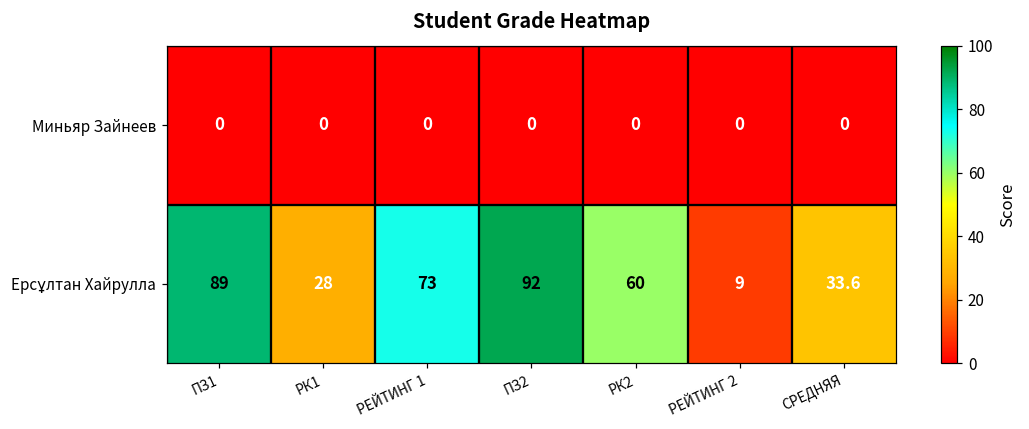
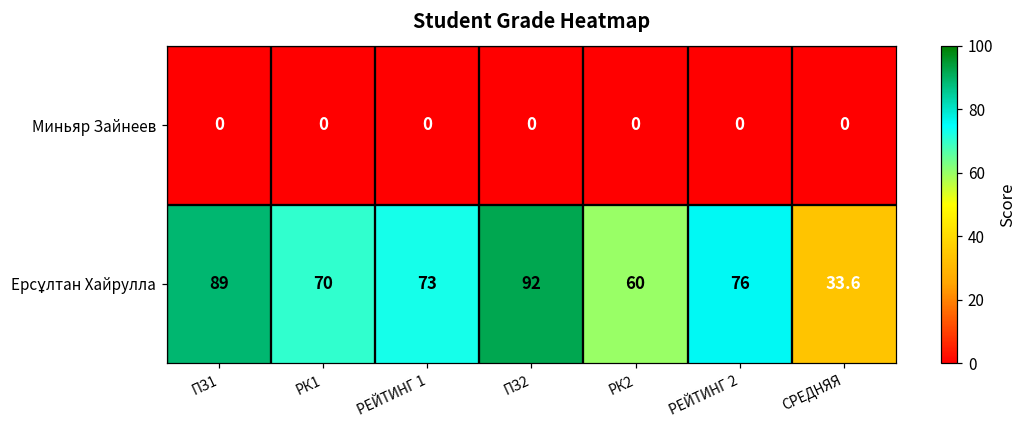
  {
    "Миньяр Зайнеев": {
      "ПЗ1": 0,
      "РК1": 0,
      "РЕЙТИНГ 1": 0,
      "ПЗ2": 0,
      "РК2": 0,
      "РЕЙТИНГ 2": 0,
      "СРЕДНЯЯ": 0
    },
    "Ерсұлтан Хайрулла": {
      "ПЗ1": 89,
-     "РК1": 28,
+     "РК1": 70,
      "РЕЙТИНГ 1": 73,
      "ПЗ2": 92,
      "РК2": 60,
-     "РЕЙТИНГ 2": 9,
+     "РЕЙТИНГ 2": 76,
      "СРЕДНЯЯ": 33.6
    }
  }
